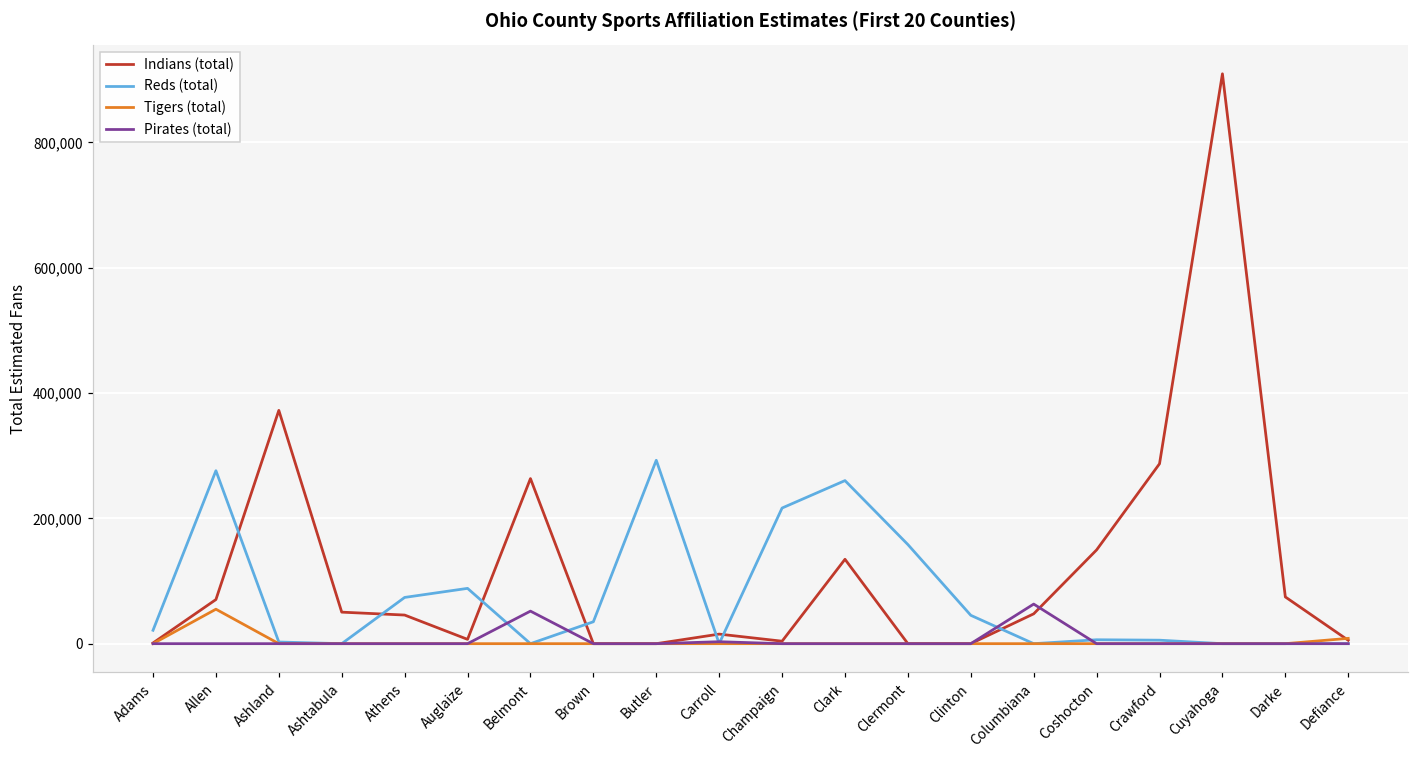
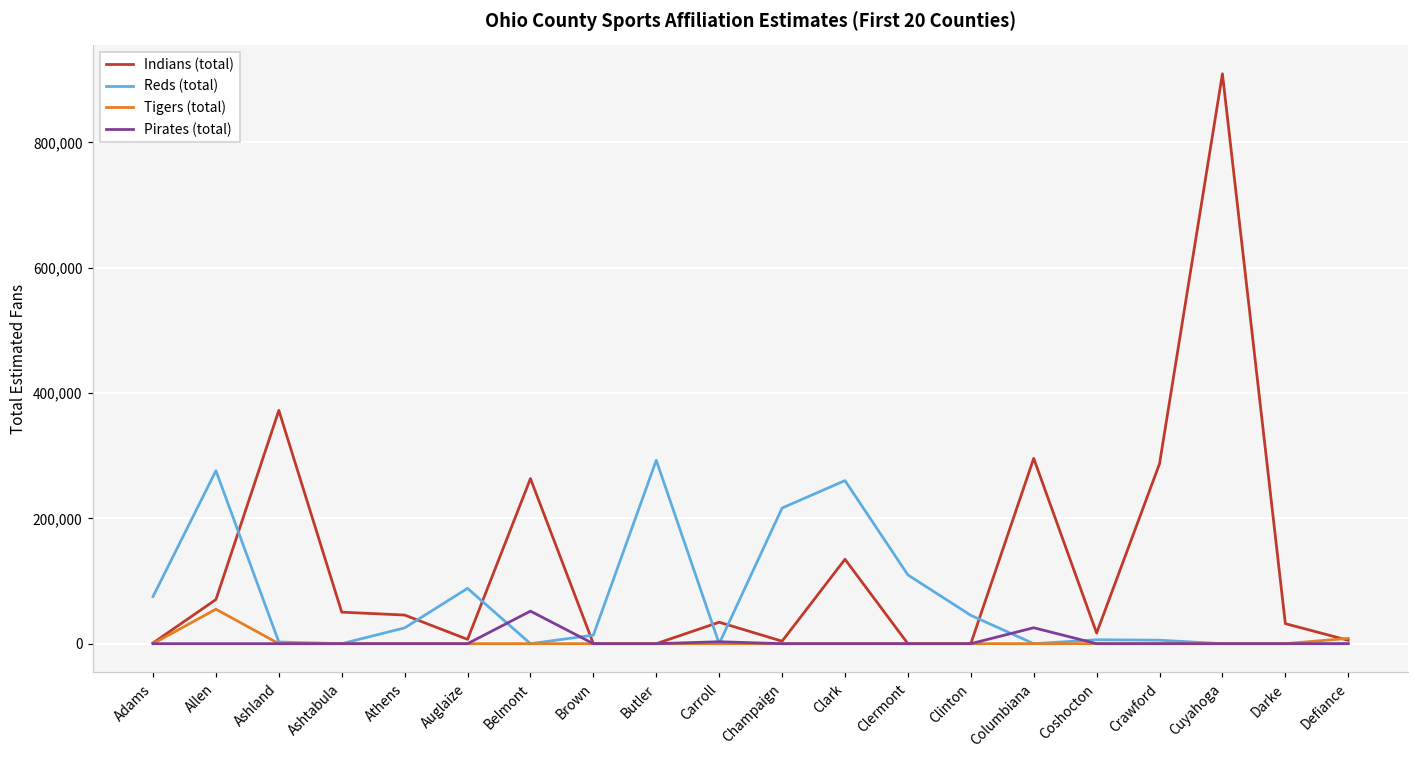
  {
    "Indians (total)": {
      "Allen": "70,000",
      "Ashland": "370,000",
      "Ashtabula": "50,000",
      "Athens": "50,000",
      "Auglaize": "10,000",
      "Belmont": "260,000",
-     "Carroll": "20,000",
+     "Carroll": "30,000",
      "Clark": "130,000",
-     "Columbiana": "50,000",
-     "Coshocton": "150,000",
+     "Columbiana": "300,000",
+     "Coshocton": "20,000",
      "Crawford": "290,000",
      "Cuyahoga": "910,000",
-     "Darke": "70,000"
+     "Darke": "30,000"
    },
    "Reds (total)": {
-     "Adams": "20,000",
+     "Adams": "80,000",
      "Allen": "280,000",
-     "Athens": "70,000",
+     "Athens": "30,000",
      "Auglaize": "90,000",
-     "Brown": "30,000",
+     "Brown": "10,000",
      "Butler": "290,000",
      "Champaign": "220,000",
      "Clark": "260,000",
-     "Clermont": "160,000",
+     "Clermont": "110,000",
      "Clinton": "50,000",
      "Coshocton": "10,000",
      "Crawford": "10,000"
    },
    "Tigers (total)": {
      "Allen": "60,000"
    },
    "Pirates (total)": {
      "Allen": "0",
      "Belmont": "50,000",
-     "Columbiana": "60,000"
+     "Columbiana": "30,000"
    }
  }
